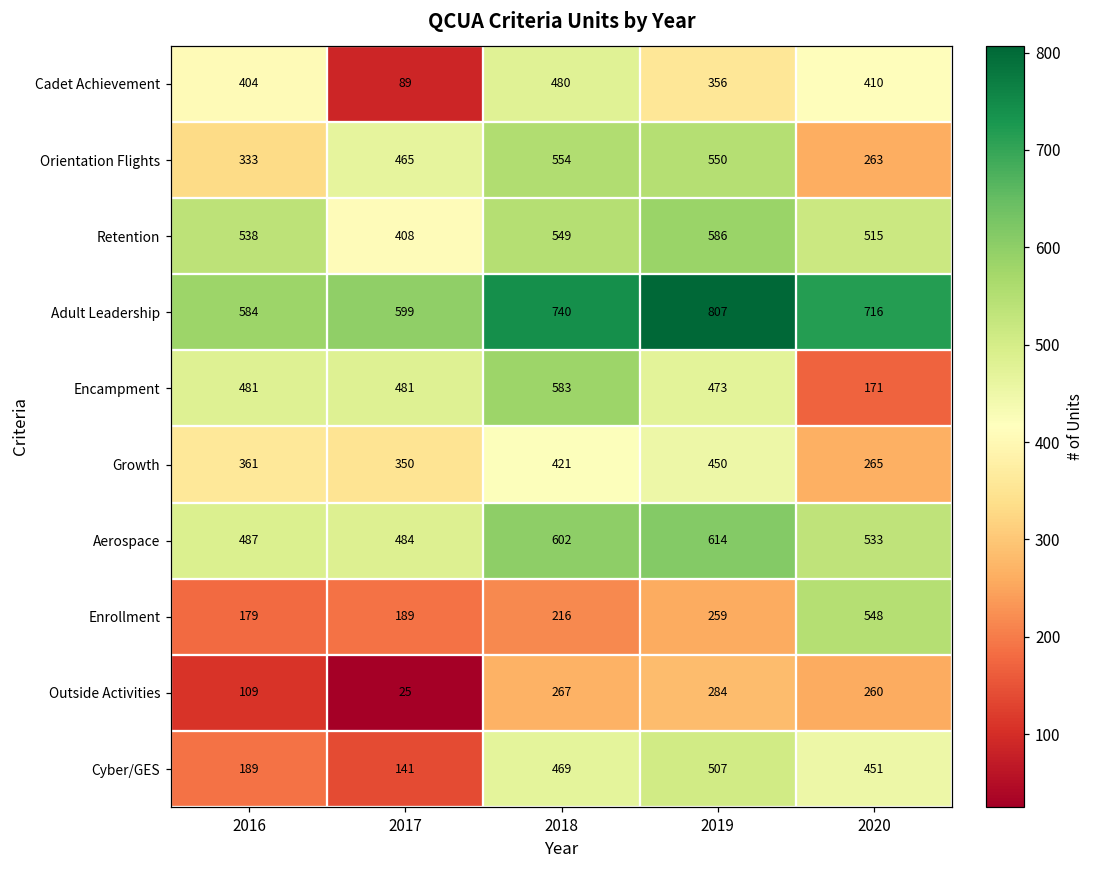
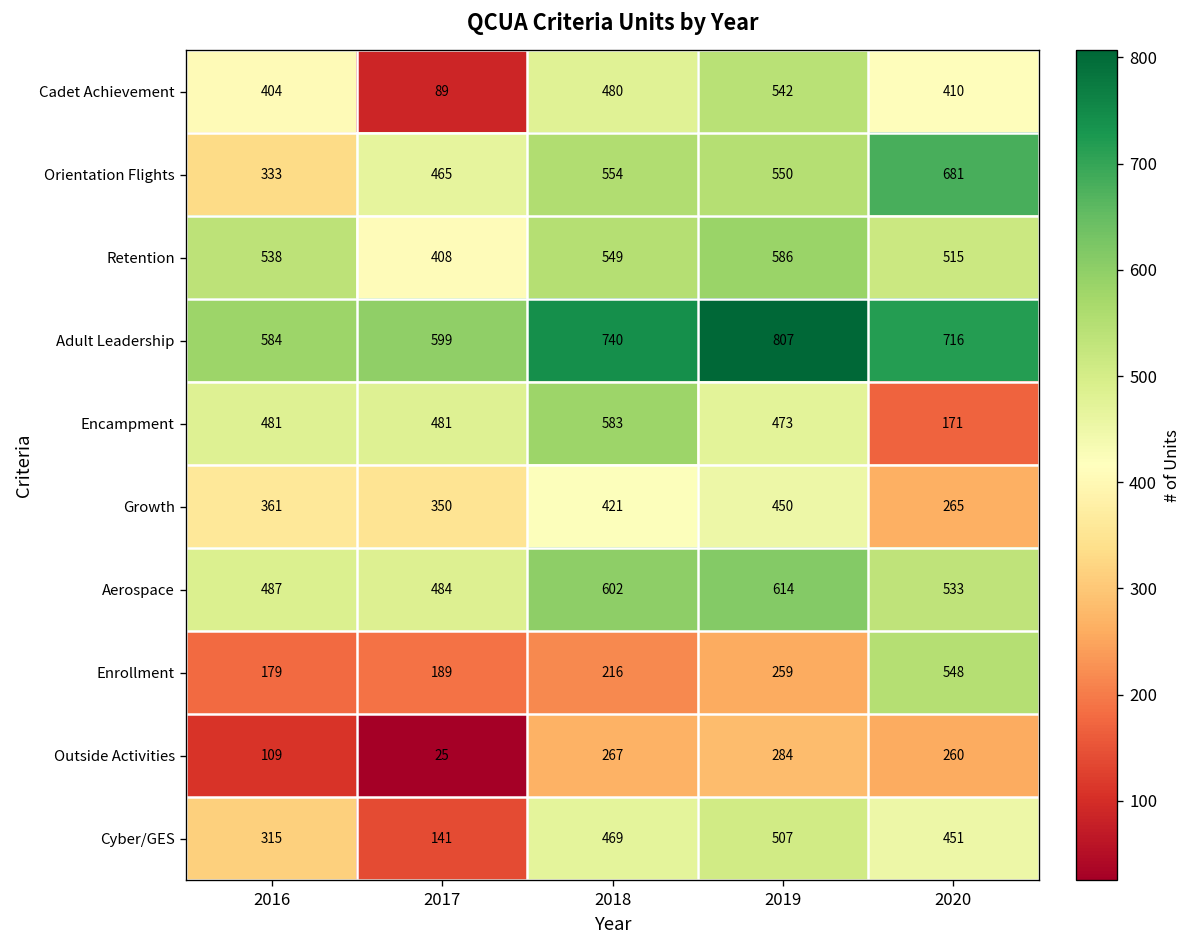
  {
    "Cadet Achievement": {
      "2016": 404,
      "2017": 89,
      "2018": 480,
-     "2019": 356,
+     "2019": 542,
      "2020": 410
    },
    "Orientation Flights": {
      "2016": 333,
      "2017": 465,
      "2018": 554,
      "2019": 550,
-     "2020": 263
+     "2020": 681
    },
    "Retention": {
      "2016": 538,
      "2017": 408,
      "2018": 549,
      "2019": 586,
      "2020": 515
    },
    "Adult Leadership": {
      "2016": 584,
      "2017": 599,
      "2018": 740,
      "2019": 807,
      "2020": 716
    },
    "Encampment": {
      "2016": 481,
      "2017": 481,
      "2018": 583,
      "2019": 473,
      "2020": 171
    },
    "Growth": {
      "2016": 361,
      "2017": 350,
      "2018": 421,
      "2019": 450,
      "2020": 265
    },
    "Aerospace": {
      "2016": 487,
      "2017": 484,
      "2018": 602,
      "2019": 614,
      "2020": 533
    },
    "Enrollment": {
      "2016": 179,
      "2017": 189,
      "2018": 216,
      "2019": 259,
      "2020": 548
    },
    "Outside Activities": {
      "2016": 109,
      "2017": 25,
      "2018": 267,
      "2019": 284,
      "2020": 260
    },
    "Cyber/GES": {
-     "2016": 189,
+     "2016": 315,
      "2017": 141,
      "2018": 469,
      "2019": 507,
      "2020": 451
    }
  }
